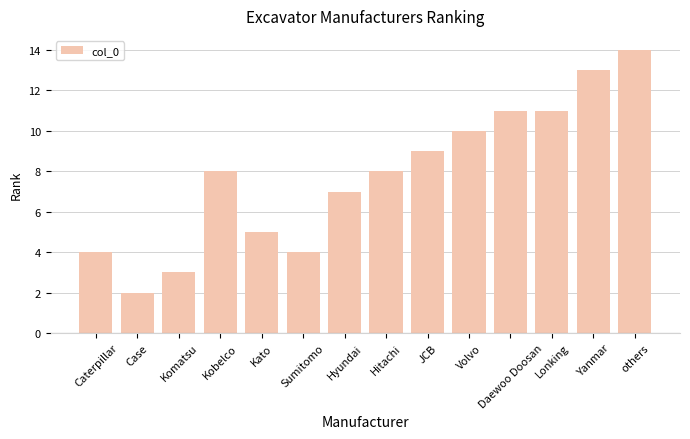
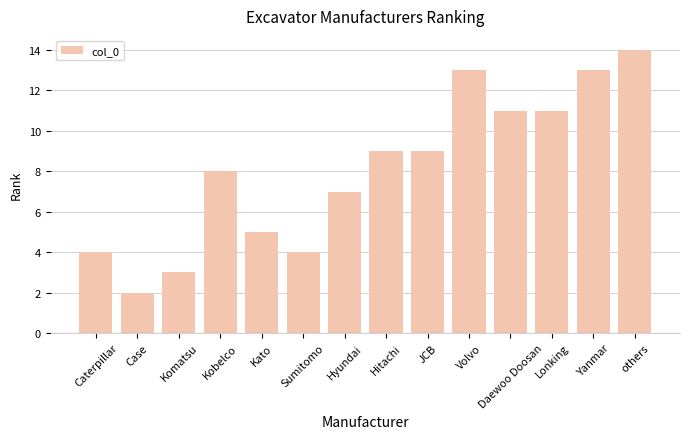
  {
    "Caterpillar": 4,
    "Case": 2,
    "Komatsu": 3,
    "Kobelco": 8,
    "Kato": 5,
    "Sumitomo": 4,
    "Hyundai": 7,
-   "Hitachi": 8,
+   "Hitachi": 9,
    "JCB": 9,
-   "Volvo": 10,
+   "Volvo": 13,
    "Daewoo Doosan": 11,
    "Lonking": 11,
    "Yanmar": 13,
    "others": 14
  }
